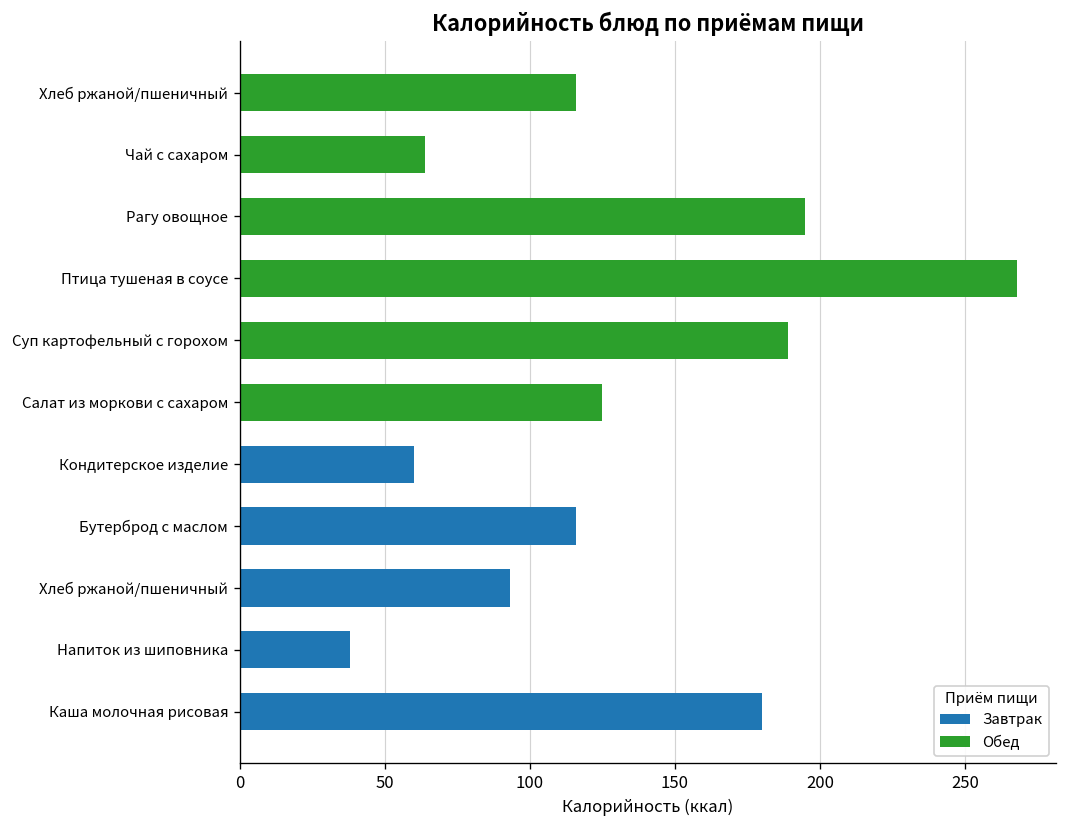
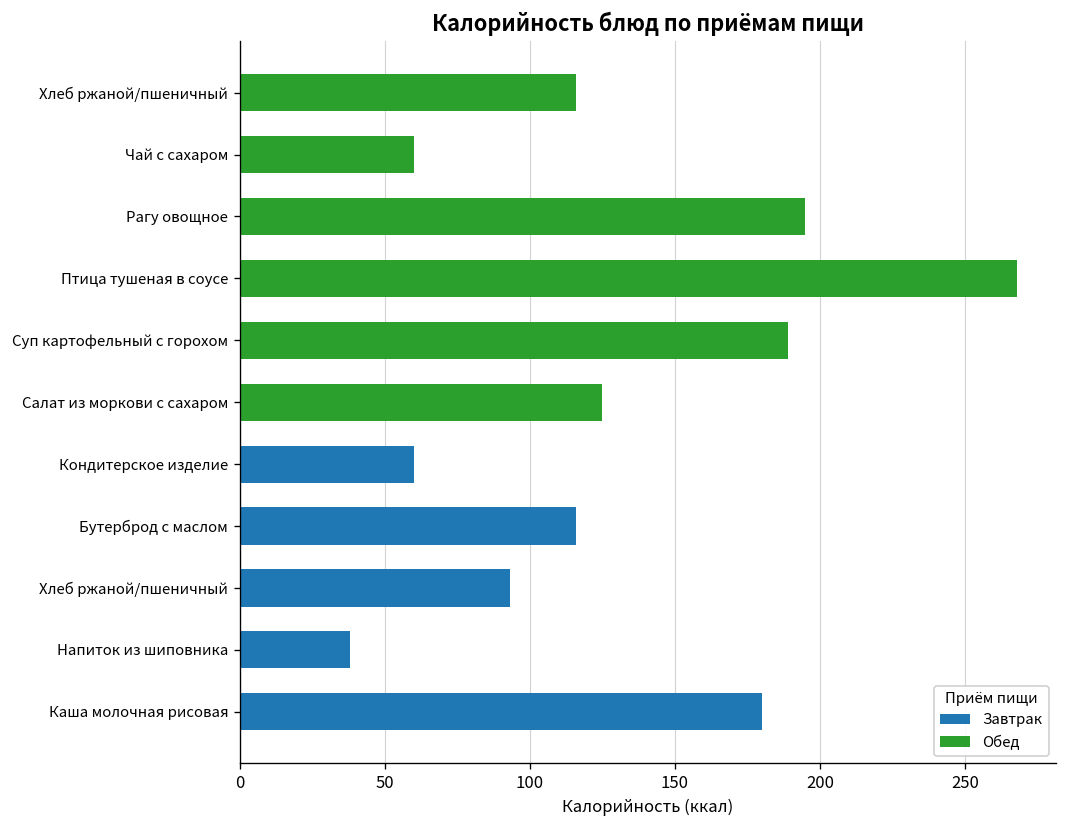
  {
    "Завтрак": {
      "Чай с сахаром": 0,
      "Рагу овощное": 0,
      "Птица тушеная в соусе": 0,
      "Суп картофельный с горохом": 0,
      "Салат из моркови с сахаром": 0,
      "Кондитерское изделие": 60,
      "Бутерброд с маслом": 116,
      "Напиток из шиповника": 38,
      "Каша молочная рисовая": 180
    },
    "Обед": {
-     "Чай с сахаром": 64
+     "Чай с сахаром": 60
    }
  }
